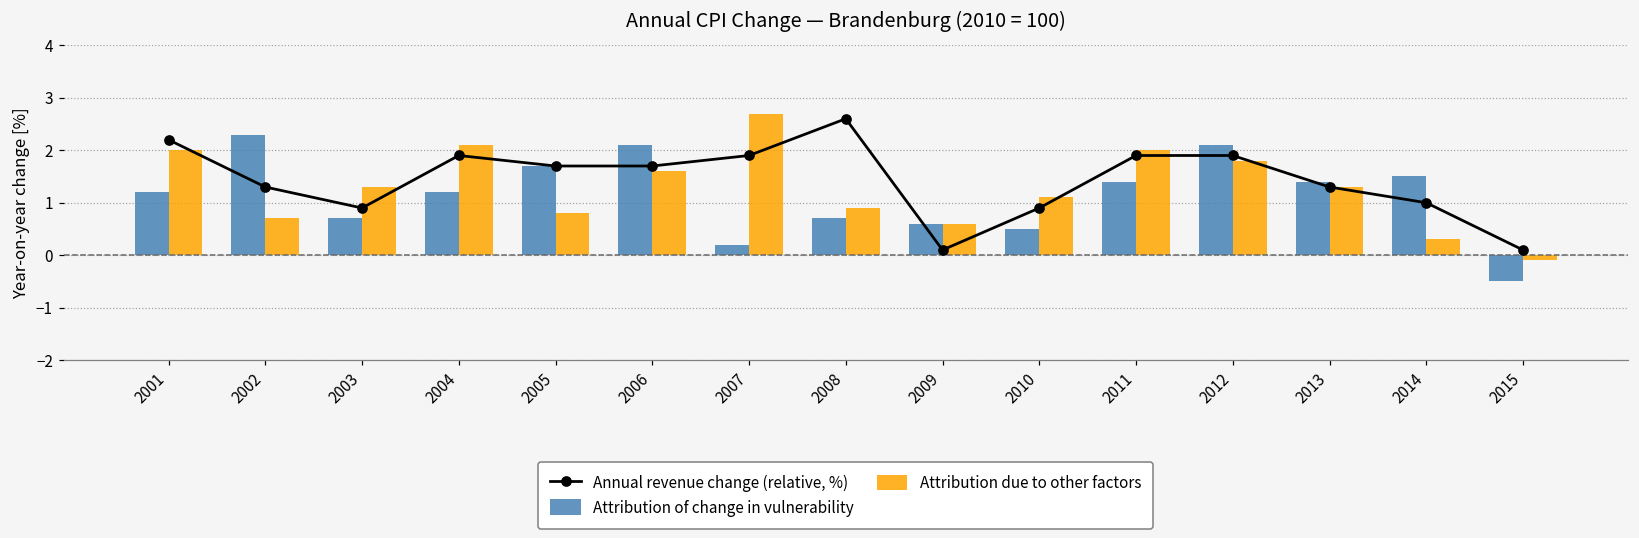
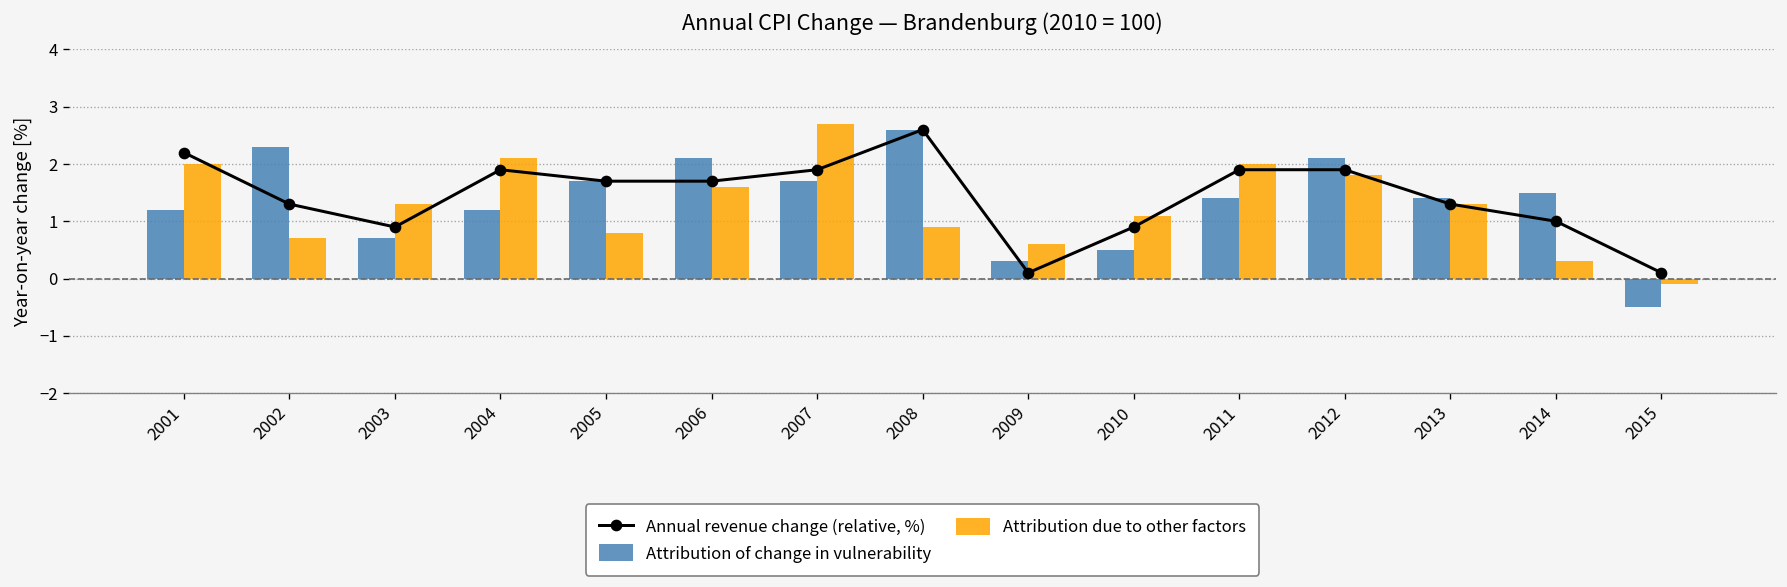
  {
    "Attribution of change in vulnerability": {
      "2001": 1.2,
      "2002": 2.3,
      "2003": 0.7,
      "2004": 1.2,
      "2005": 1.7,
      "2006": 2.1,
-     "2007": 0.2,
-     "2008": 0.7,
-     "2009": 0.6,
+     "2007": 1.7,
+     "2008": 2.6,
+     "2009": 0.3,
      "2010": 0.5,
      "2011": 1.4,
      "2012": 2.1,
      "2013": 1.4,
      "2014": 1.5,
      "2015": -0.5
    },
    "Annual revenue change (relative, %)": {
      "2001": 2.2,
      "2002": 1.3,
      "2003": 0.9,
      "2004": 1.9,
      "2005": 1.7,
      "2006": 1.7,
      "2007": 1.9,
      "2008": 2.6,
      "2009": 0.1,
      "2010": 0.9,
      "2011": 1.9,
      "2012": 1.9,
      "2013": 1.3,
      "2014": 1.0,
      "2015": 0.1
    },
    "Attribution due to other factors": {
      "2001": 2.0,
      "2002": 0.7,
      "2003": 1.3,
      "2004": 2.1,
      "2005": 0.8,
      "2006": 1.6,
      "2007": 2.7,
      "2008": 0.9,
      "2009": 0.6,
      "2010": 1.1,
      "2011": 2.0,
      "2012": 1.8,
      "2013": 1.3,
      "2014": 0.3,
      "2015": -0.1
    }
  }
